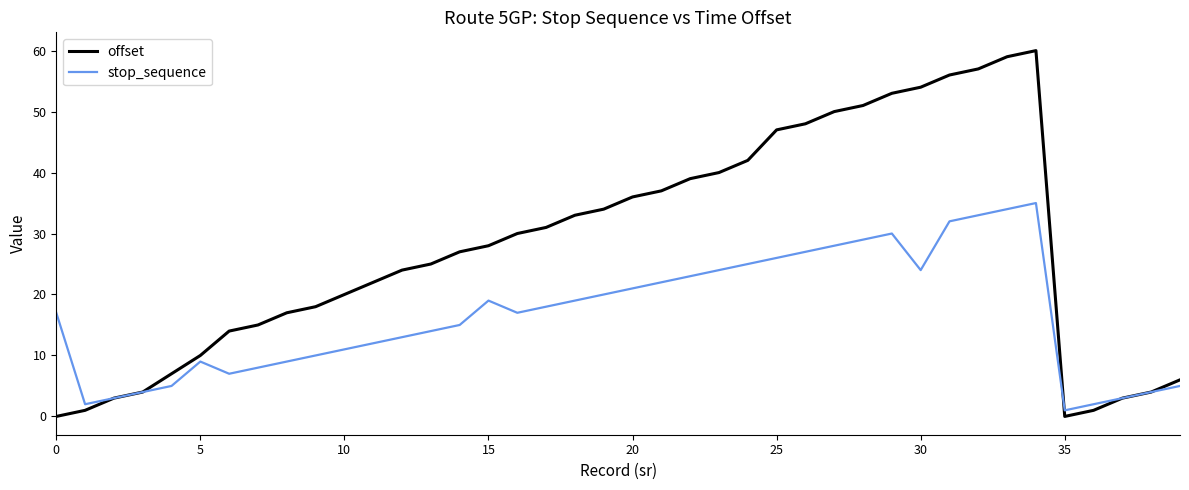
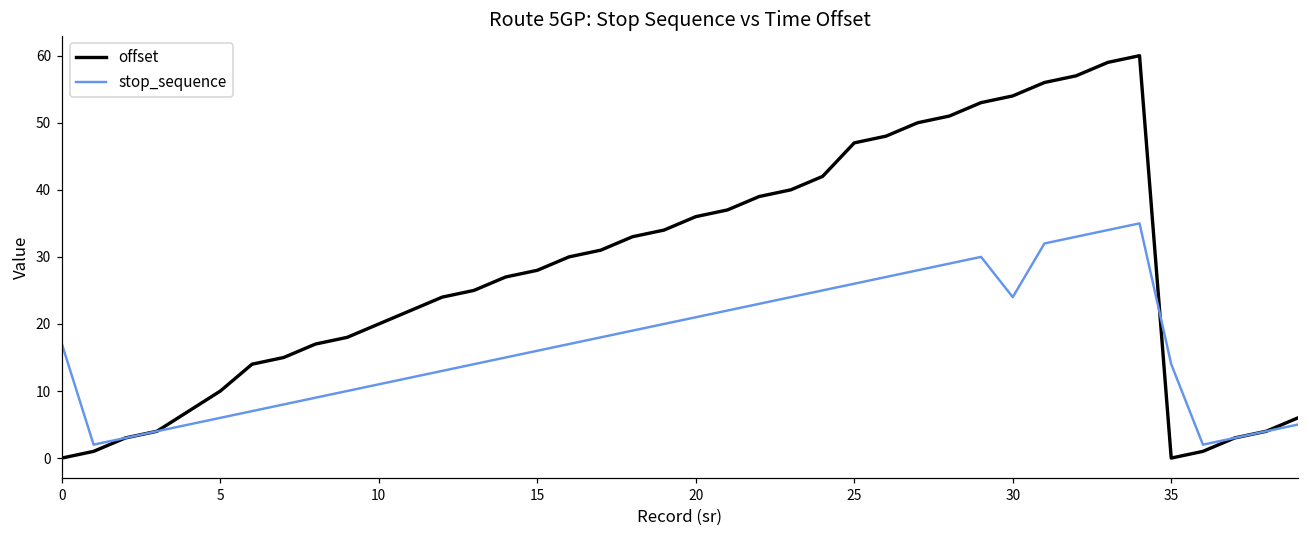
  {
    "offset": {
      "0": 0,
      "5": 10,
      "10": 20,
      "15": 28,
      "20": 36,
      "25": 47,
      "30": 54,
      "35": 0
    },
    "stop_sequence": {
      "0": 17,
-     "5": 9,
+     "5": 6,
      "10": 11,
-     "15": 19,
+     "15": 16,
      "20": 21,
      "25": 26,
      "30": 24,
-     "35": 1
+     "35": 14
    }
  }
